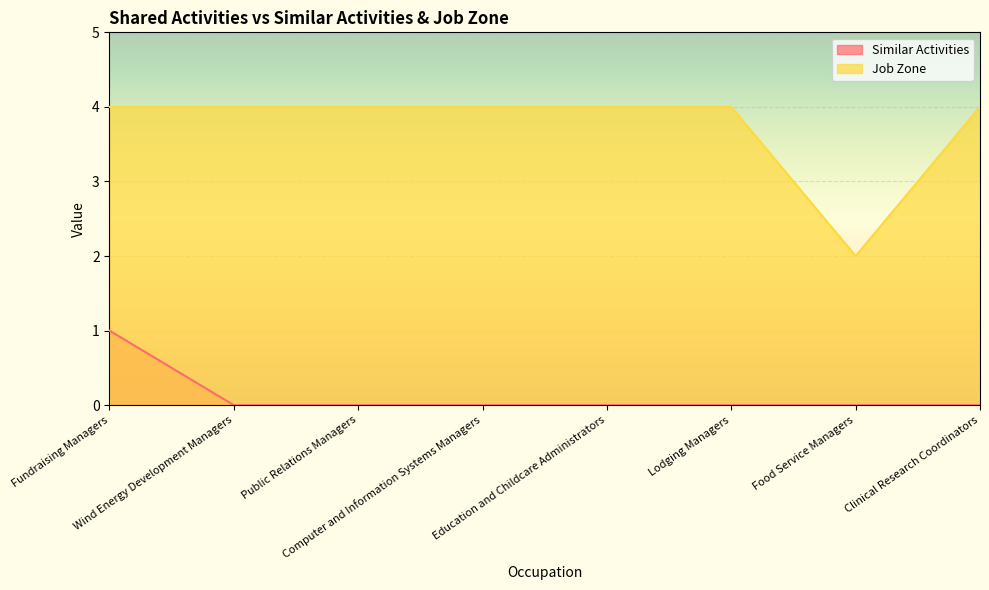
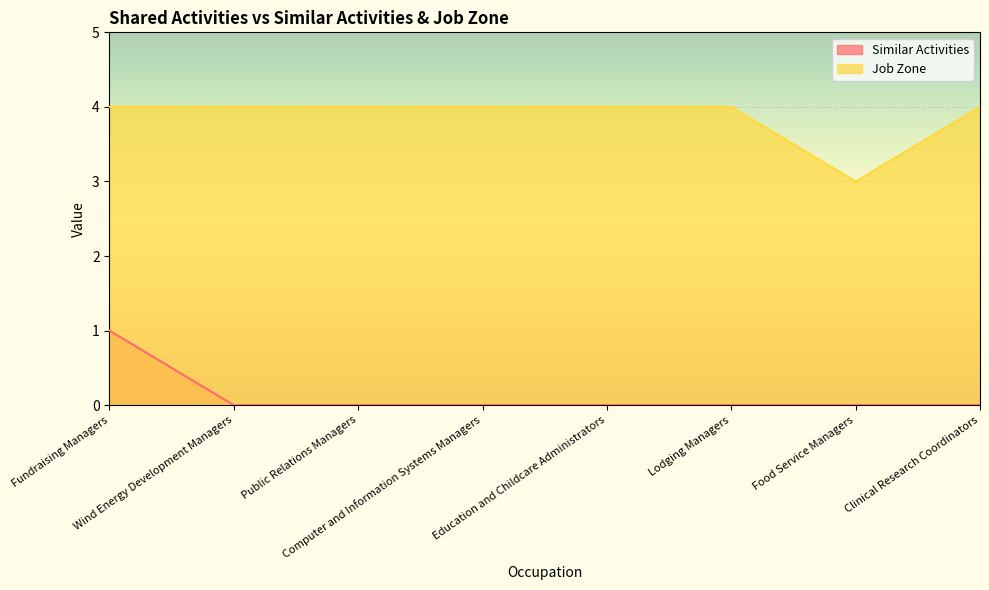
  {
    "Similar Activities": {
      "Fundraising Managers": 1,
      "Wind Energy Development Managers": 0,
      "Public Relations Managers": 0,
      "Computer and Information Systems Managers": 0,
      "Education and Childcare Administrators": 0,
      "Lodging Managers": 0,
      "Food Service Managers": 0,
      "Clinical Research Coordinators": 0
    },
    "Job Zone": {
      "Fundraising Managers": 4,
      "Wind Energy Development Managers": 4,
      "Public Relations Managers": 4,
      "Computer and Information Systems Managers": 4,
      "Education and Childcare Administrators": 4,
      "Lodging Managers": 4,
-     "Food Service Managers": 2,
+     "Food Service Managers": 3,
      "Clinical Research Coordinators": 4
    }
  }
